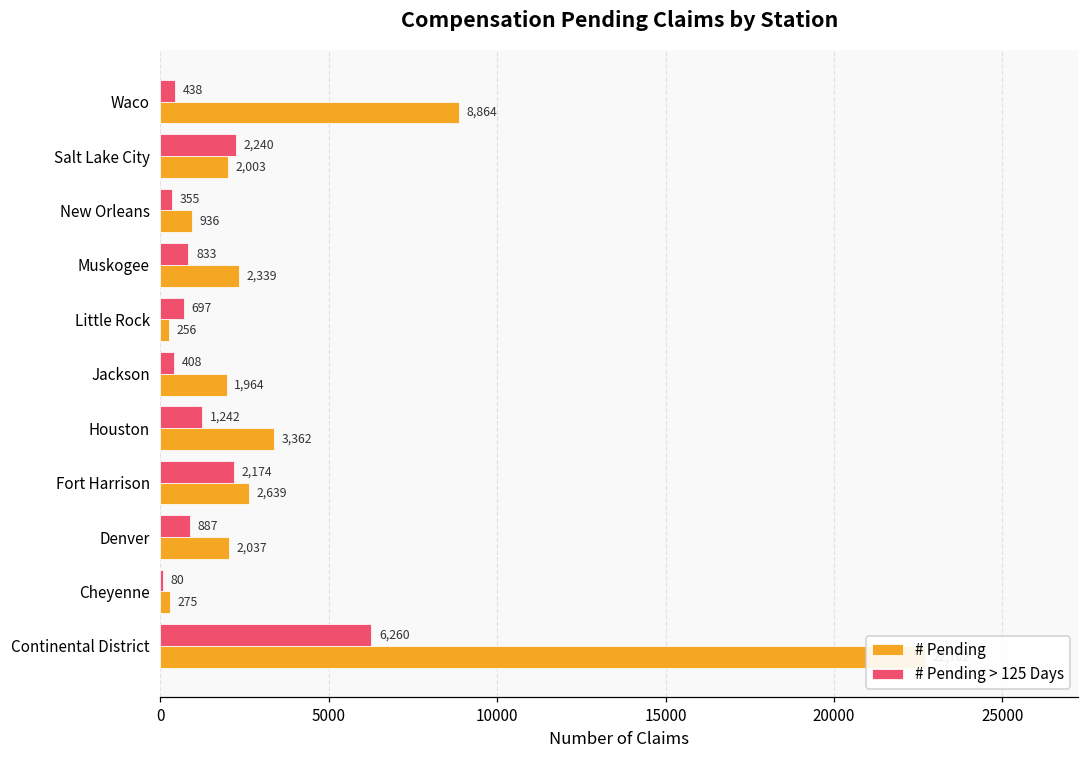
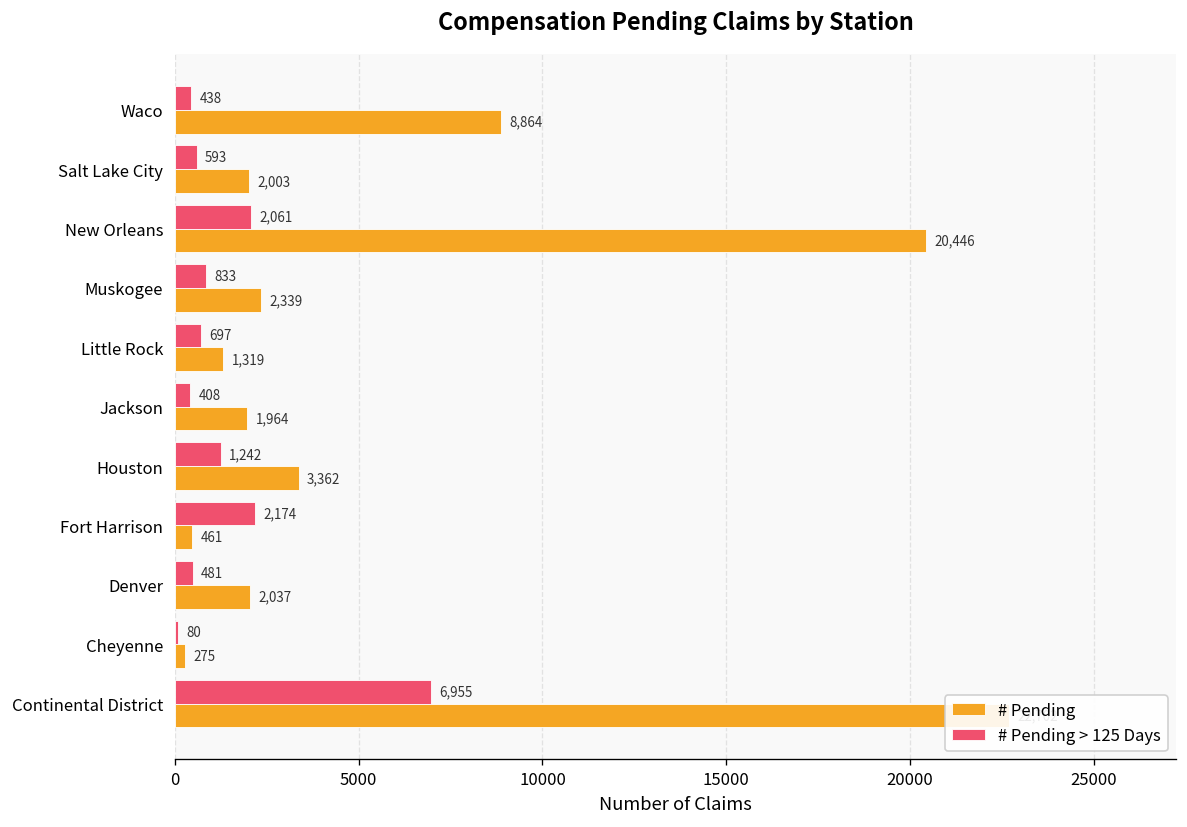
  {
    "# Pending": {
      "Waco": "8,864",
      "Salt Lake City": "2,003",
-     "New Orleans": "936",
+     "New Orleans": "20,446",
      "Muskogee": "2,339",
-     "Little Rock": "256",
+     "Little Rock": "1,319",
      "Jackson": "1,964",
      "Houston": "3,362",
-     "Fort Harrison": "2,639",
+     "Fort Harrison": "461",
      "Denver": "2,037",
      "Cheyenne": "275"
    },
    "# Pending > 125 Days": {
      "Waco": "438",
-     "Salt Lake City": "2,240",
-     "New Orleans": "355",
+     "Salt Lake City": "593",
+     "New Orleans": "2,061",
      "Muskogee": "833",
      "Little Rock": "697",
      "Jackson": "408",
      "Houston": "1,242",
      "Fort Harrison": "2,174",
-     "Denver": "887",
+     "Denver": "481",
      "Cheyenne": "80",
-     "Continental District": "6,260"
+     "Continental District": "6,955"
    }
  }
